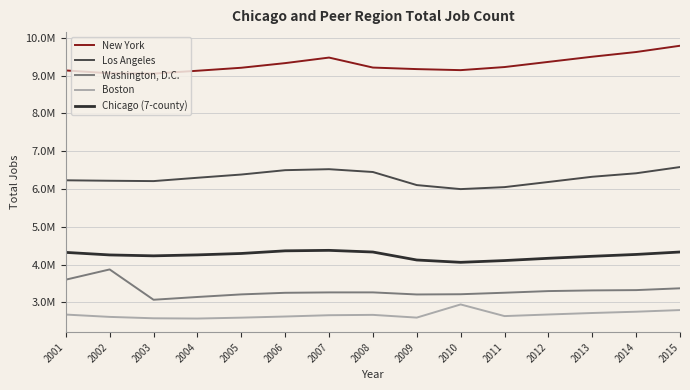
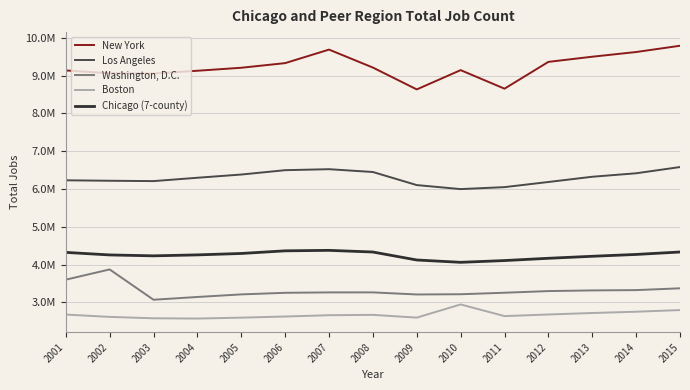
  {
    "New York": {
      "2001": 9100000,
      "2004": 9100000,
      "2005": 9200000,
      "2006": 9300000,
-     "2007": 9500000,
+     "2007": 9700000,
      "2008": 9200000,
-     "2009": 9200000,
+     "2009": 8600000,
      "2010": 9100000,
-     "2011": 9200000,
+     "2011": 8700000,
      "2012": 9400000,
      "2013": 9500000,
      "2014": 9600000,
      "2015": 9800000
    },
    "Washington, D.C.": {
      "2001": 3600000,
      "2002": 3900000,
      "2003": 3100000,
      "2004": 3100000,
      "2005": 3200000,
      "2006": 3300000,
      "2007": 3300000,
      "2008": 3300000,
      "2009": 3200000,
      "2010": 3200000,
      "2011": 3300000,
      "2012": 3300000,
      "2013": 3300000,
      "2014": 3300000,
      "2015": 3400000
    },
    "Boston": {
      "2001": 2700000,
      "2002": 2600000,
      "2003": 2600000,
      "2004": 2600000,
      "2005": 2600000,
      "2006": 2600000,
      "2007": 2700000,
      "2008": 2700000,
      "2009": 2600000,
      "2010": 2900000,
      "2011": 2600000,
      "2012": 2700000,
      "2013": 2700000,
      "2014": 2800000,
      "2015": 2800000
    }
  }
